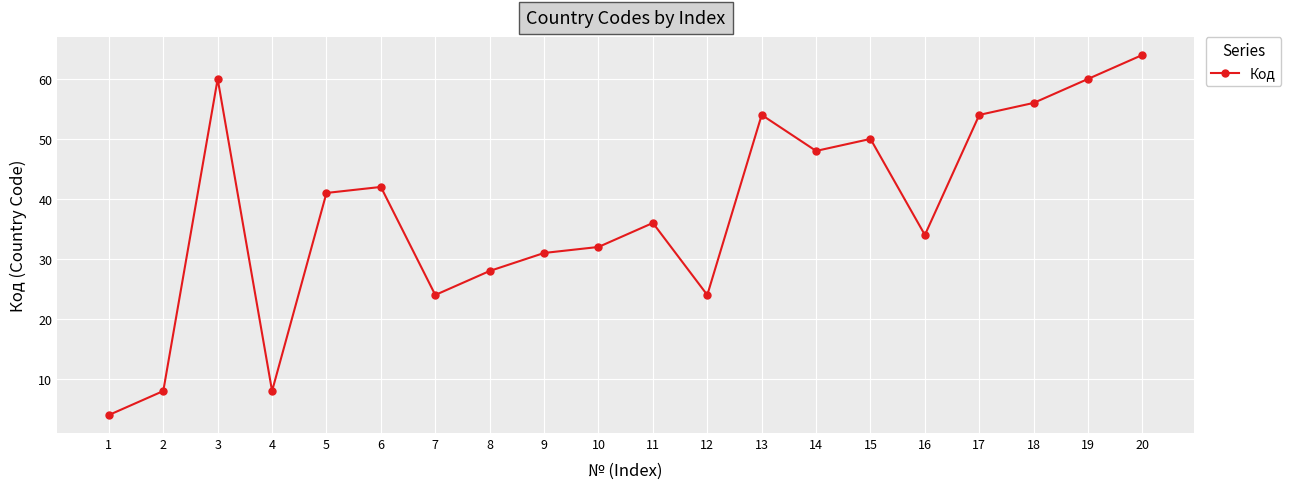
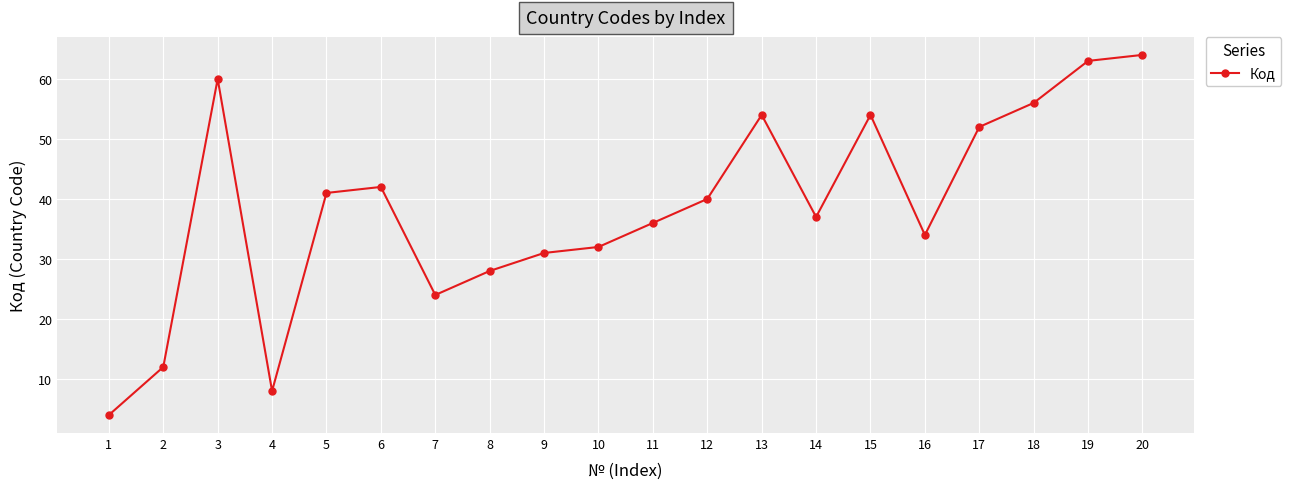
  {
    "1": 4,
-   "2": 8,
+   "2": 12,
    "3": 60,
    "4": 8,
    "5": 41,
    "6": 42,
    "7": 24,
    "8": 28,
    "9": 31,
    "10": 32,
    "11": 36,
-   "12": 24,
+   "12": 40,
    "13": 54,
-   "14": 48,
-   "15": 50,
+   "14": 37,
+   "15": 54,
    "16": 34,
-   "17": 54,
+   "17": 52,
    "18": 56,
-   "19": 60,
+   "19": 63,
    "20": 64
  }
